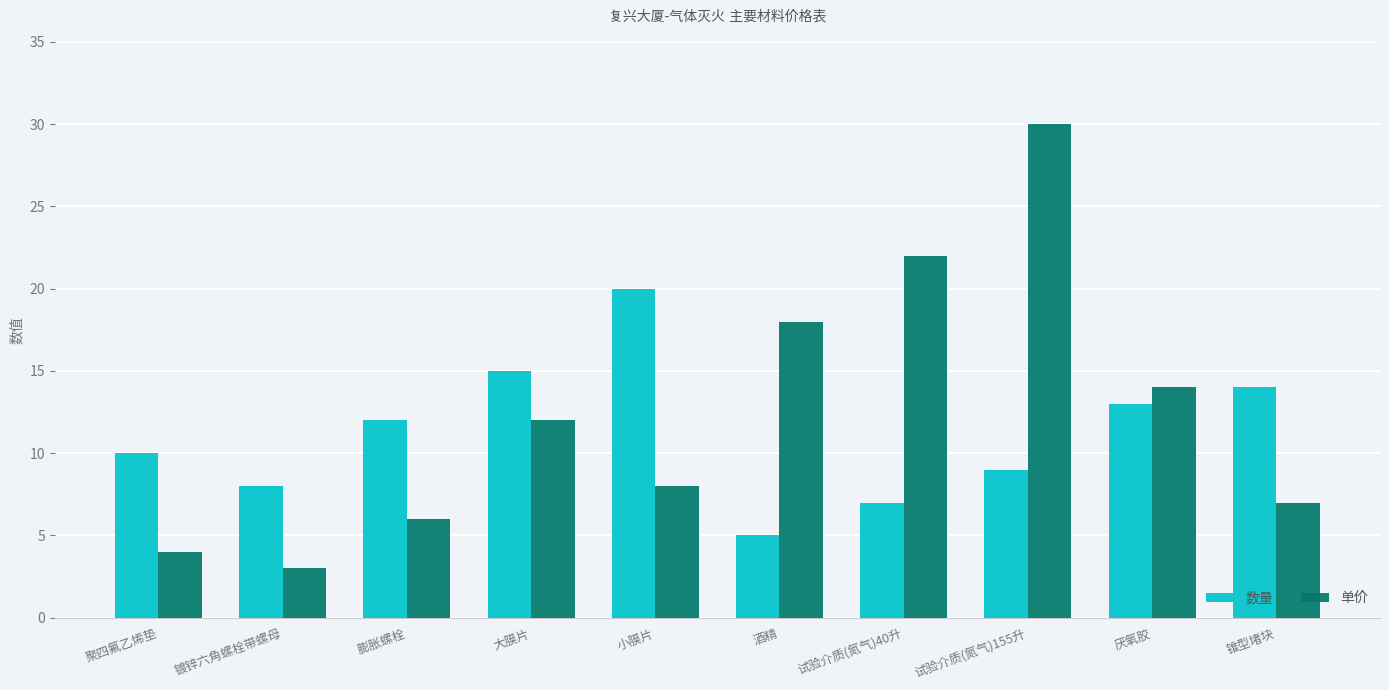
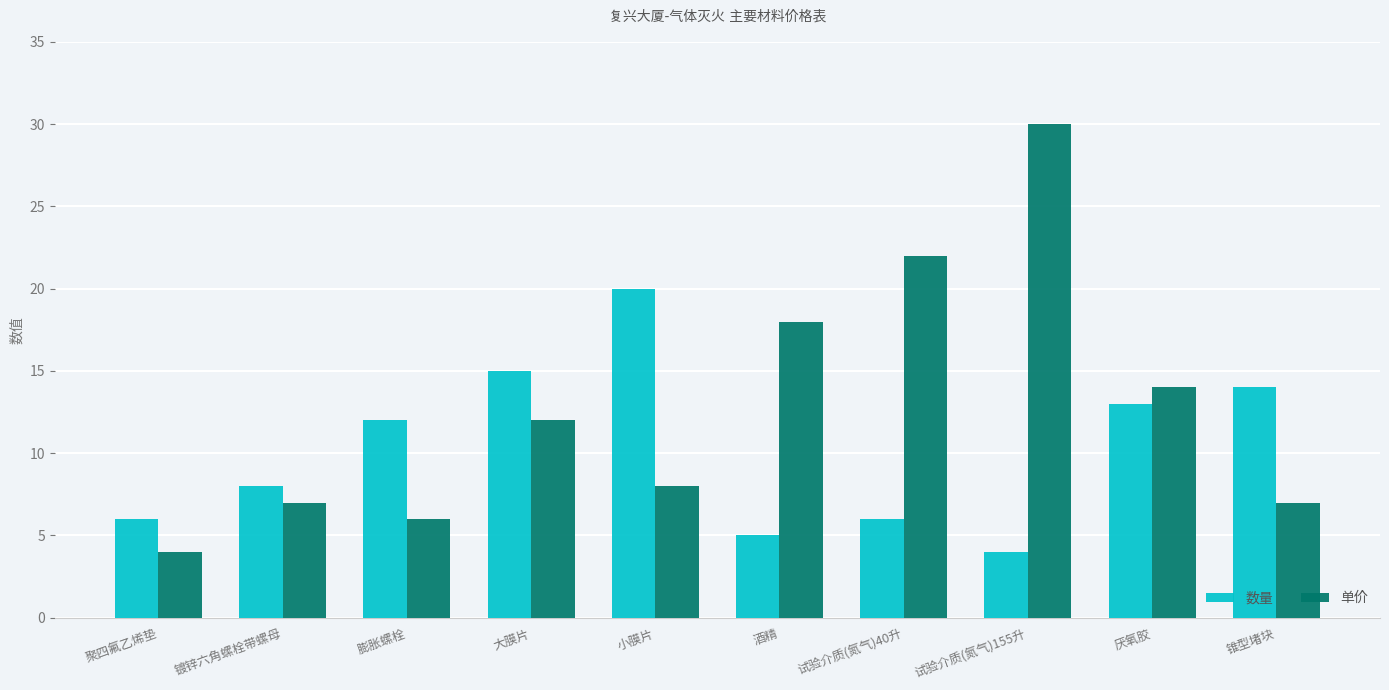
  {
    "数量": {
-     "聚四氟乙烯垫": 10,
+     "聚四氟乙烯垫": 6,
      "镀锌六角螺栓带螺母": 8,
      "膨胀螺栓": 12,
      "大膜片": 15,
      "小膜片": 20,
      "酒精": 5,
-     "试验介质(氮气)40升": 7,
-     "试验介质(氮气)155升": 9,
+     "试验介质(氮气)40升": 6,
+     "试验介质(氮气)155升": 4,
      "厌氧胶": 13,
      "锥型堵块": 14
    },
    "单价": {
      "聚四氟乙烯垫": 4,
-     "镀锌六角螺栓带螺母": 3,
+     "镀锌六角螺栓带螺母": 7,
      "膨胀螺栓": 6,
      "大膜片": 12,
      "小膜片": 8,
      "酒精": 18,
      "试验介质(氮气)40升": 22,
      "试验介质(氮气)155升": 30,
      "厌氧胶": 14,
      "锥型堵块": 7
    }
  }
